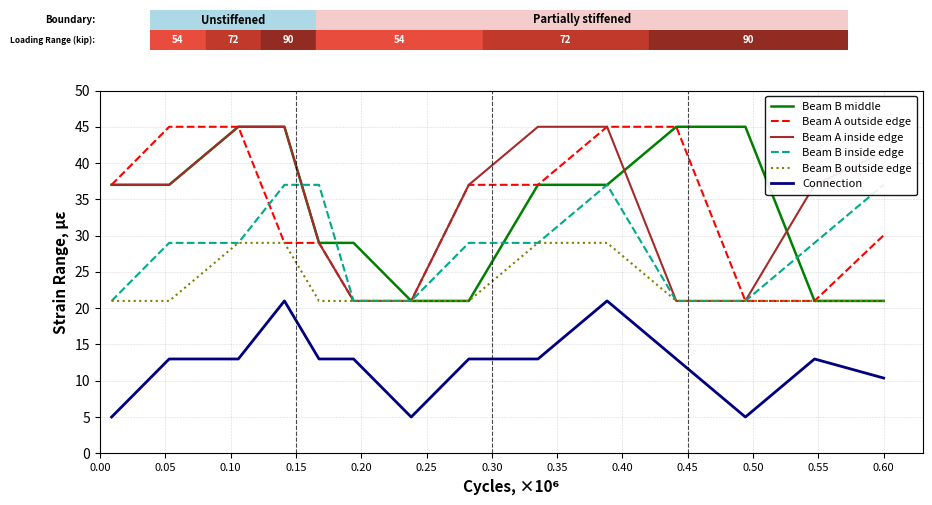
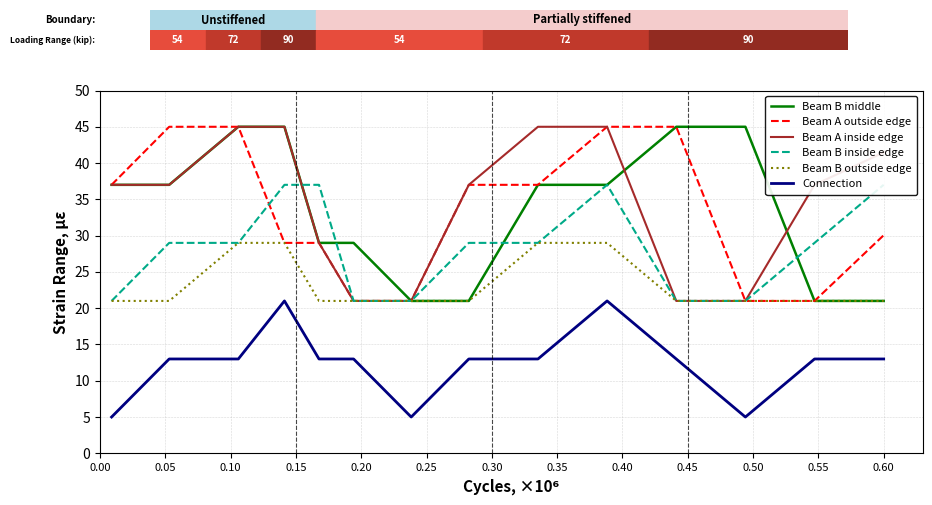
  {
    "Beam A outside edge": {
      "0.60": 30
    },
    "Connection": {
-     "0.60": 10
+     "0.60": 13
    }
  }
